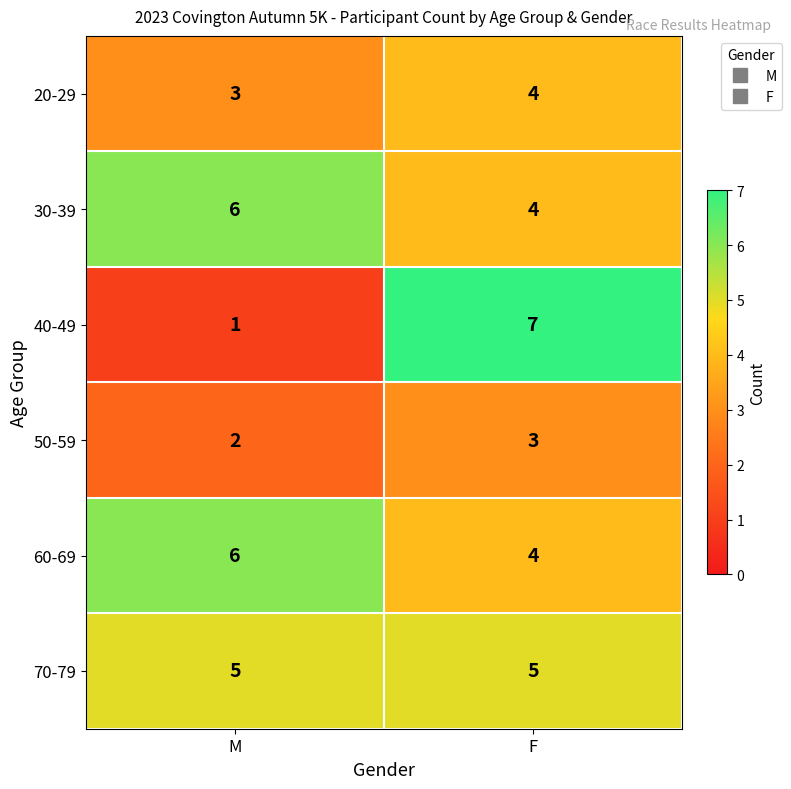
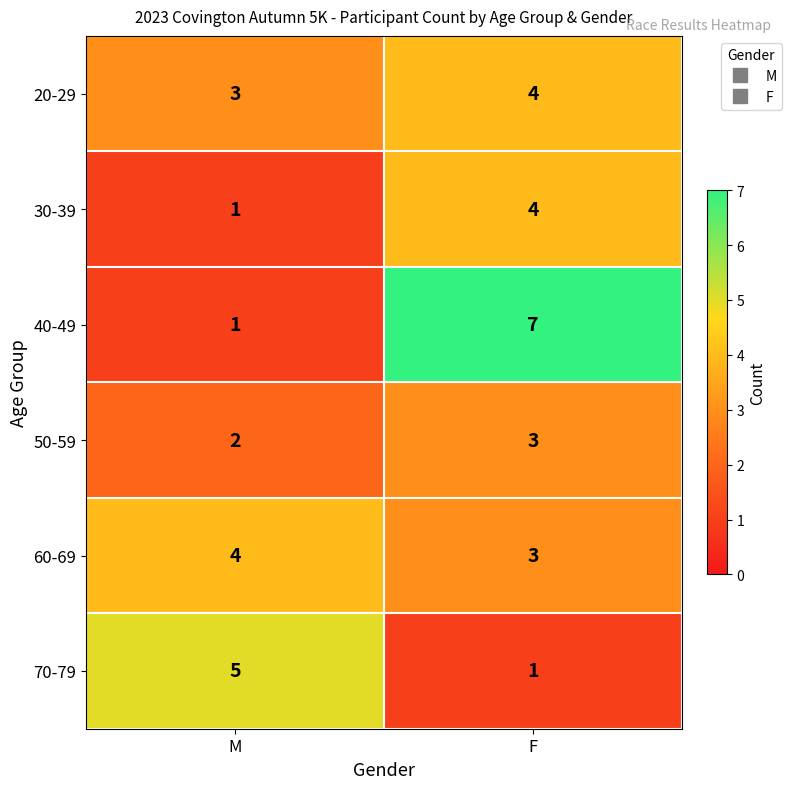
  {
    "20-29": {
      "M": 3,
      "F": 4
    },
    "30-39": {
-     "M": 6,
+     "M": 1,
      "F": 4
    },
    "40-49": {
      "M": 1,
      "F": 7
    },
    "50-59": {
      "M": 2,
      "F": 3
    },
    "60-69": {
-     "M": 6,
-     "F": 4
+     "M": 4,
+     "F": 3
    },
    "70-79": {
      "M": 5,
-     "F": 5
+     "F": 1
    }
  }
